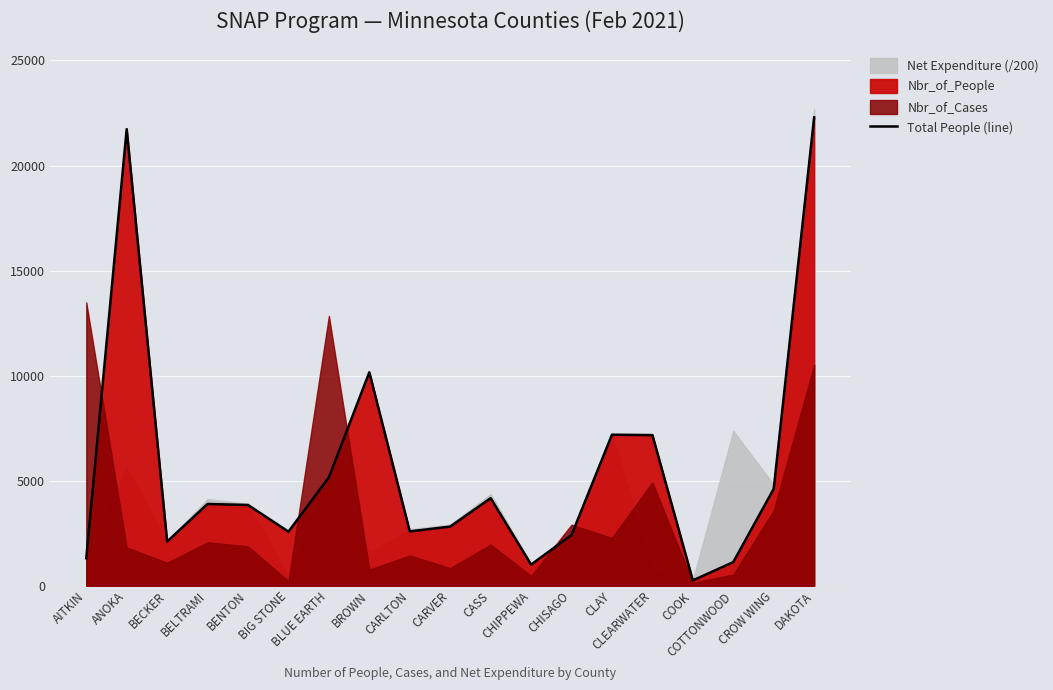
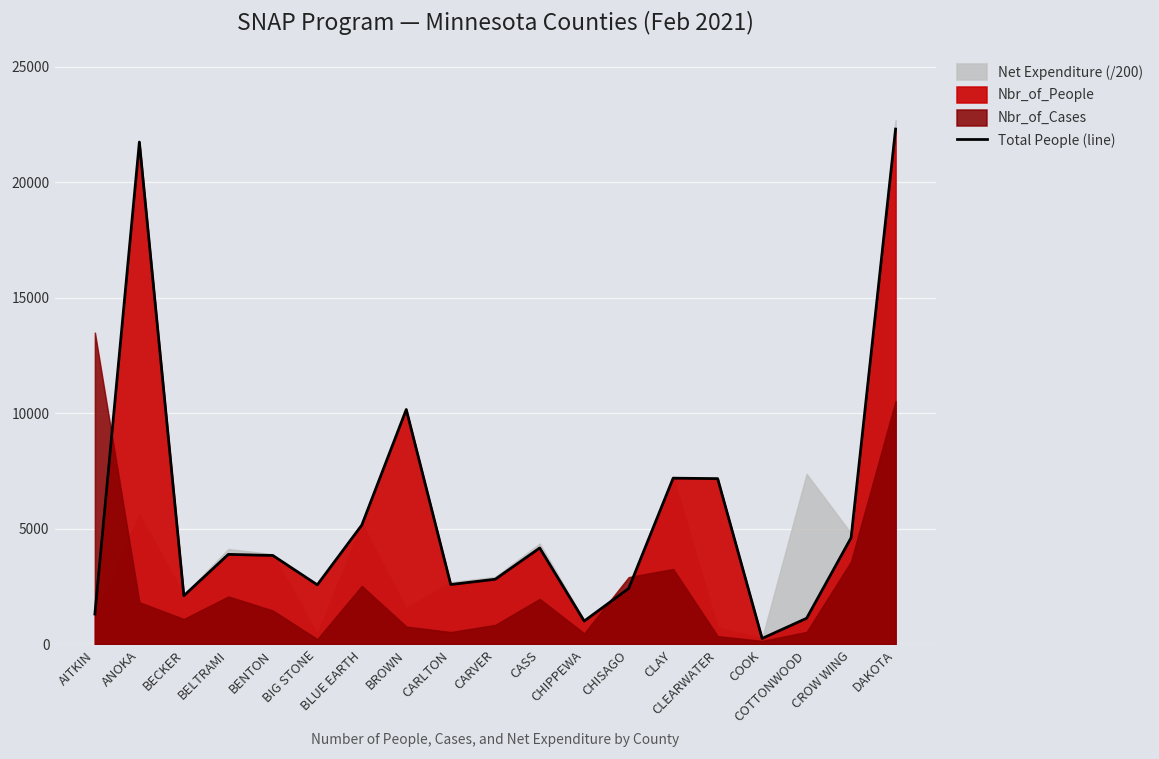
  {
    "Net Expenditure (/200)": {
      "ANOKA": 5600,
      "BELTRAMI": 4100,
      "BIG STONE": 400,
      "BROWN": 1600,
      "CASS": 4400,
      "CHISAGO": 2500,
      "CLEARWATER": 700,
      "COTTONWOOD": 7400,
      "CROW WING": 4800,
      "DAKOTA": 22700
    },
    "Nbr_of_People": {
      "ANOKA": 21700,
      "BELTRAMI": 3900,
      "BIG STONE": 2600,
      "BROWN": 10200,
      "CASS": 4200,
      "CHISAGO": 2400,
      "CLEARWATER": 7200,
      "COTTONWOOD": 1100,
      "CROW WING": 4600,
      "DAKOTA": 22300
    },
    "Nbr_of_Cases": {
      "AITKIN": 13500,
      "ANOKA": 1800,
      "BECKER": 1100,
      "BELTRAMI": 2100,
-     "BENTON": 1900,
+     "BENTON": 1500,
      "BIG STONE": 200,
-     "BLUE EARTH": 12800,
+     "BLUE EARTH": 2500,
      "BROWN": 800,
-     "CARLTON": 1400,
+     "CARLTON": 500,
      "CARVER": 800,
      "CASS": 2000,
      "CHIPPEWA": 500,
      "CHISAGO": 2900,
-     "CLAY": 2300,
-     "CLEARWATER": 4900,
+     "CLAY": 3300,
+     "CLEARWATER": 300,
      "COTTONWOOD": 500,
      "CROW WING": 3600,
      "DAKOTA": 10500
    }
  }
